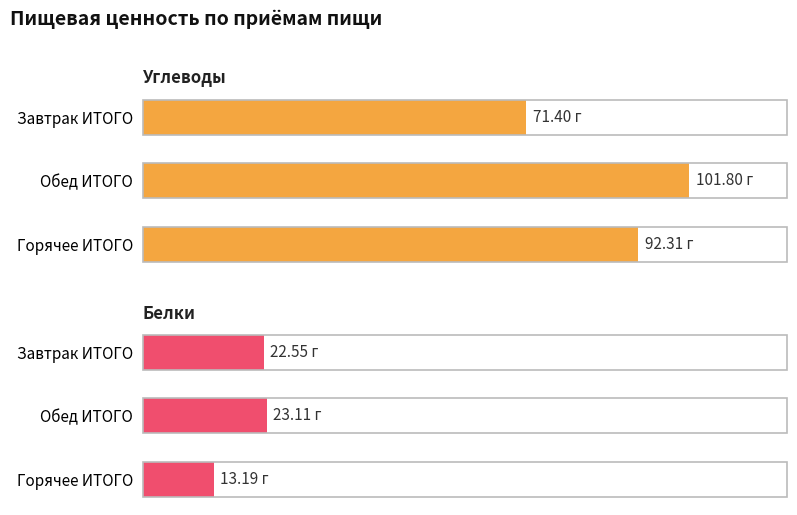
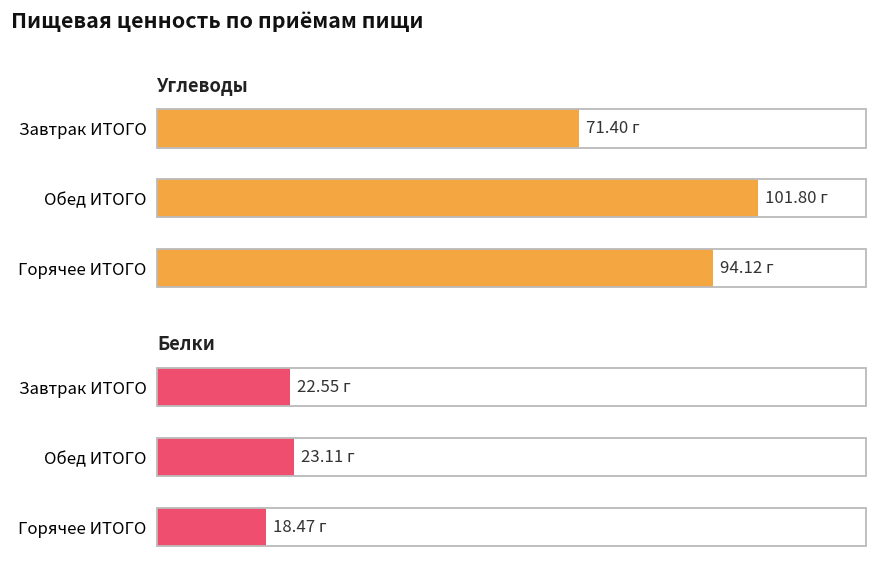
  {
    "Углеводы": {
      "Завтрак ИТОГО": 71.40,
      "Обед ИТОГО": 101.80,
-     "Горячее ИТОГО": 92.31
+     "Горячее ИТОГО": 94.12
    },
    "Белки": {
      "Завтрак ИТОГО": 22.55,
      "Обед ИТОГО": 23.11,
-     "Горячее ИТОГО": 13.19
+     "Горячее ИТОГО": 18.47
    }
  }
